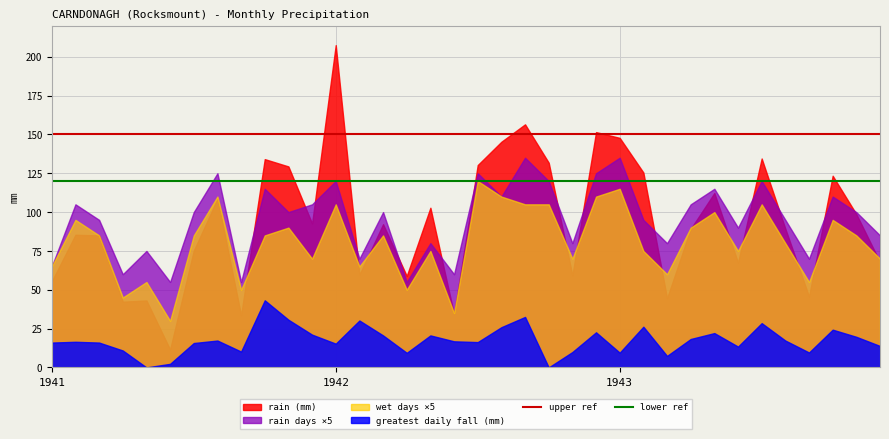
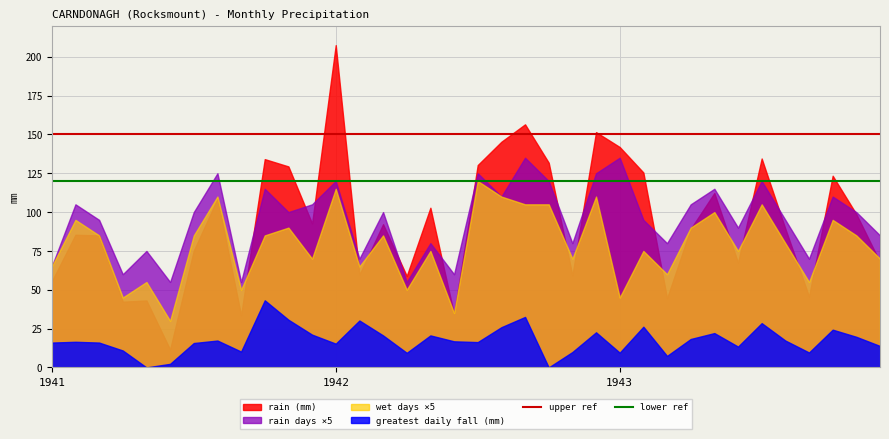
  {
    "rain (mm)": {
      "1941": 55,
      "1942": 208,
-     "1943": 148
+     "1943": 142
    },
    "rain days ×5": {
      "1942": 120,
      "1943": 135
    },
    "wet days ×5": {
-     "1942": 105,
-     "1943": 115
+     "1942": 115,
+     "1943": 45
    },
    "greatest daily fall (mm)": {
      "1941": 16,
      "1942": 15,
      "1943": 10
    }
  }
